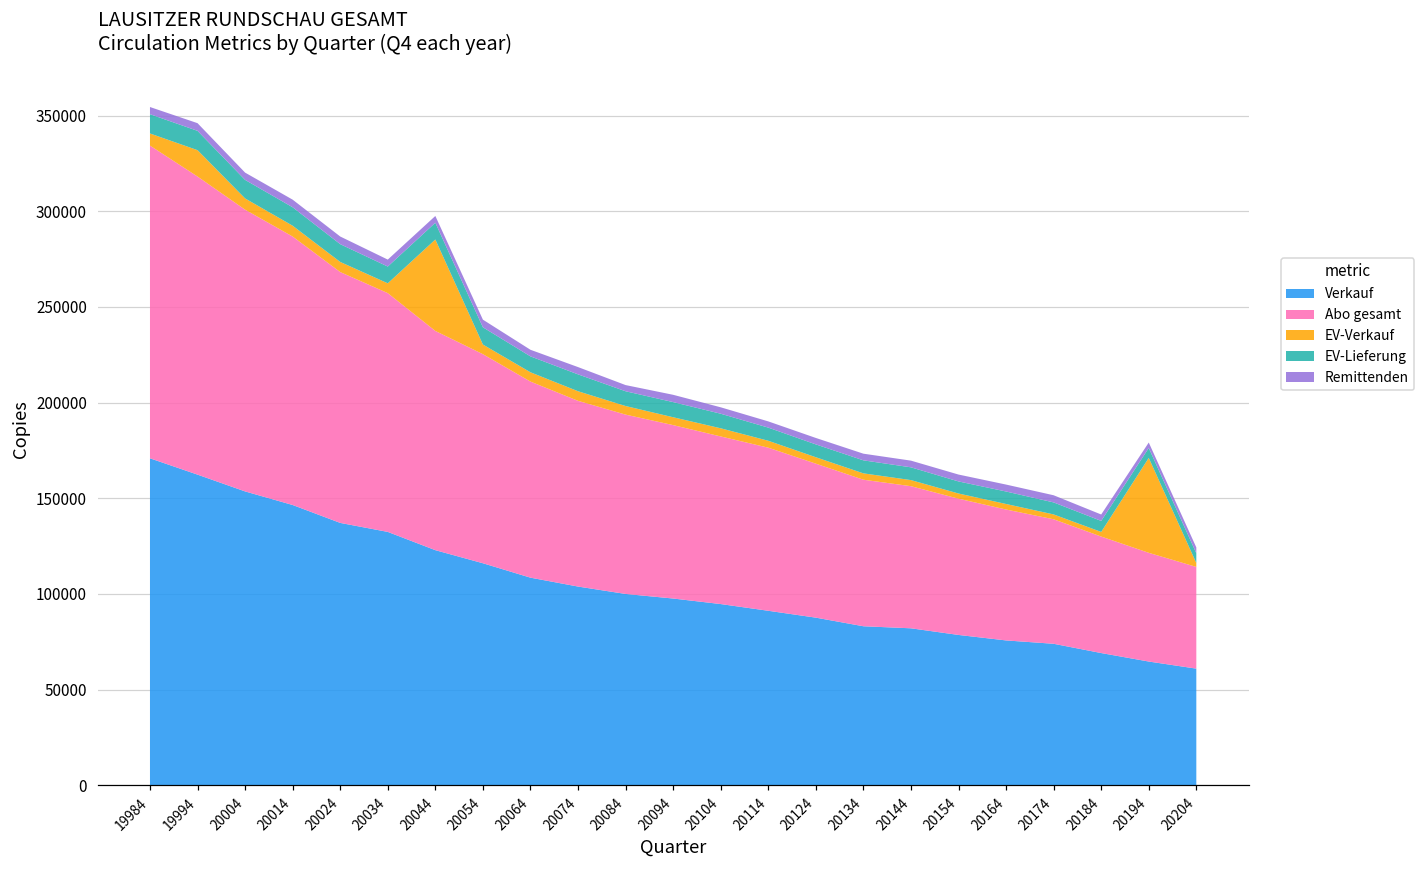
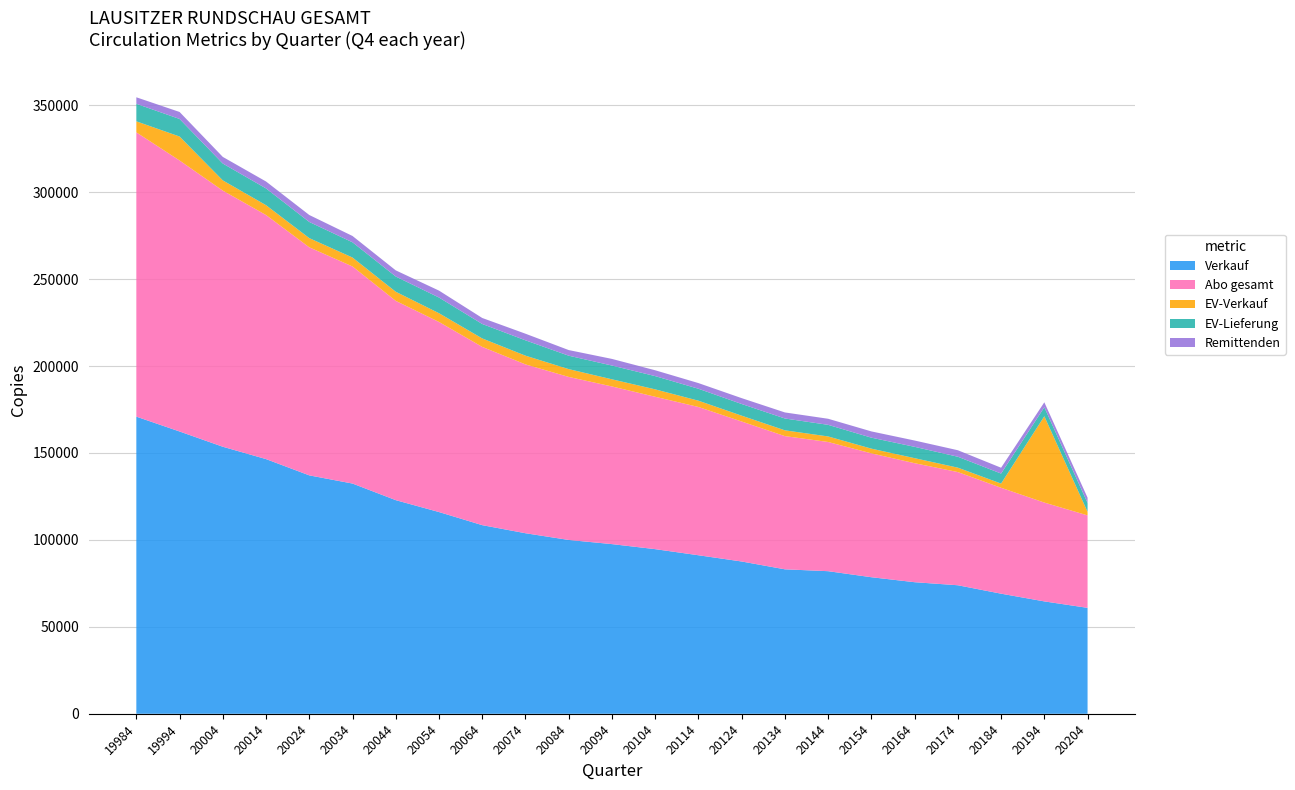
  {
    "Verkauf": {
      "19984": 171000,
      "19994": 162000,
      "20004": 154000,
      "20014": 146000,
      "20024": 137000,
      "20034": 132000,
      "20044": 123000,
      "20054": 116000,
      "20064": 108000,
      "20074": 104000,
      "20084": 100000,
      "20094": 98000,
      "20104": 95000,
      "20114": 91000,
      "20124": 88000,
      "20134": 83000,
      "20144": 82000,
      "20154": 79000,
      "20164": 76000,
      "20174": 74000,
      "20184": 69000,
      "20194": 65000,
      "20204": 61000
    },
    "Abo gesamt": {
      "19984": 163000,
      "19994": 156000,
      "20004": 147000,
      "20014": 140000,
      "20024": 131000,
      "20034": 125000,
      "20044": 115000,
      "20054": 109000,
      "20064": 103000,
      "20074": 97000,
      "20084": 94000,
      "20094": 91000,
      "20104": 88000,
      "20114": 85000,
      "20124": 81000,
      "20134": 77000,
      "20144": 74000,
      "20154": 71000,
      "20164": 68000,
      "20174": 65000,
      "20184": 61000,
      "20194": 57000,
      "20204": 53000
    },
    "EV-Verkauf": {
      "19984": 6000,
      "19994": 14000,
      "20004": 6000,
      "20014": 6000,
      "20024": 5000,
      "20034": 5000,
-     "20044": 48000,
+     "20044": 5000,
      "20054": 5000,
      "20064": 5000,
      "20074": 5000,
      "20084": 4000,
      "20094": 4000,
      "20104": 4000,
      "20114": 4000,
      "20124": 3000,
      "20134": 3000,
      "20144": 3000,
      "20154": 3000,
      "20164": 3000,
      "20174": 3000,
      "20184": 2000,
      "20194": 50000,
      "20204": 2000
    },
    "EV-Lieferung": {
      "19984": 10000,
      "19994": 10000,
      "20004": 10000,
      "20014": 10000,
      "20024": 9000,
      "20034": 9000,
      "20044": 9000,
      "20054": 9000,
      "20064": 8000,
      "20074": 9000,
      "20084": 8000,
      "20094": 8000,
      "20104": 8000,
      "20114": 7000,
      "20124": 7000,
      "20134": 7000,
      "20144": 7000,
      "20154": 6000,
      "20164": 7000,
      "20174": 6000,
      "20184": 6000,
      "20194": 5000,
      "20204": 5000
    },
    "Remittenden": {
      "19984": 4000,
      "19994": 4000,
      "20004": 4000,
      "20014": 4000,
      "20024": 4000,
      "20034": 4000,
      "20044": 4000,
      "20054": 4000,
      "20064": 3000,
      "20074": 4000,
      "20084": 3000,
      "20094": 4000,
      "20104": 3000,
      "20114": 3000,
      "20124": 3000,
      "20134": 3000,
      "20144": 3000,
      "20154": 4000,
      "20164": 4000,
      "20174": 4000,
      "20184": 3000,
      "20194": 3000,
      "20204": 3000
    }
  }
